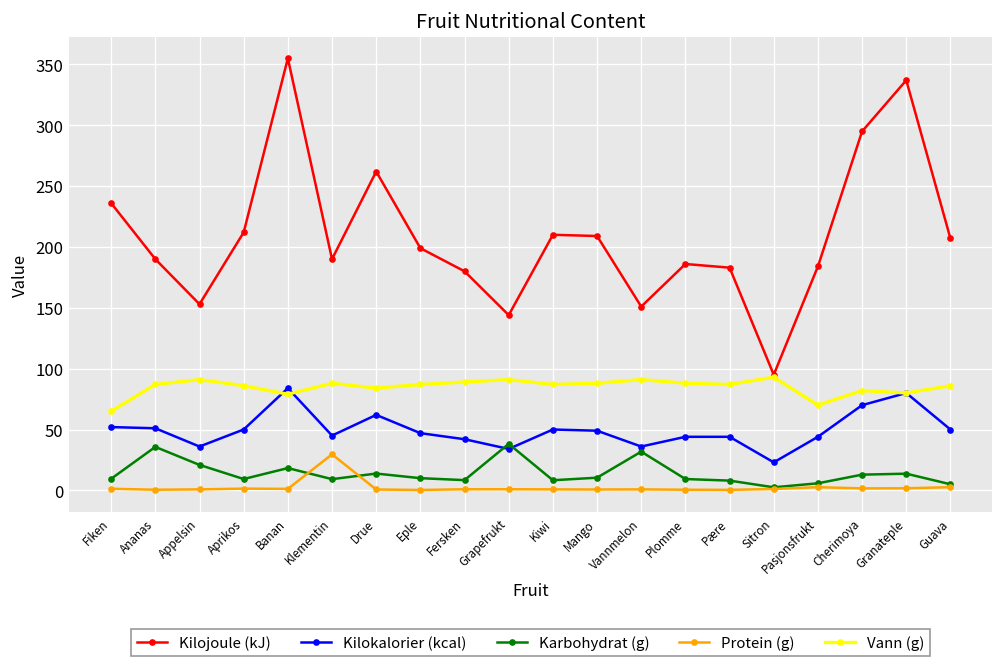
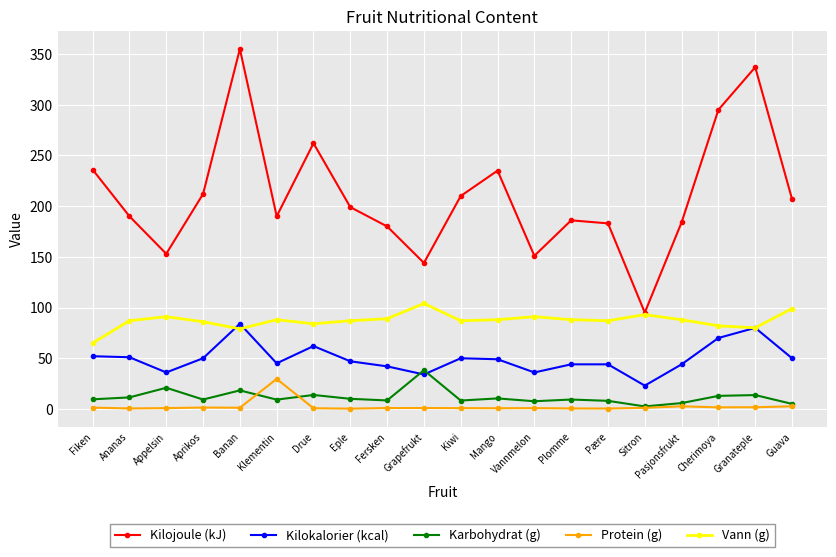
  {
    "Kilojoule (kJ)": {
      "Fiken": 236,
      "Ananas": 190,
      "Appelsin": 153,
      "Aprikos": 212,
      "Banan": 355,
      "Klementin": 190,
      "Drue": 262,
      "Eple": 199,
      "Fersken": 180,
      "Grapefrukt": 144,
      "Kiwi": 210,
-     "Mango": 209,
+     "Mango": 235,
      "Vannmelon": 151,
      "Plomme": 186,
      "Pære": 183,
      "Pasjonsfrukt": 184,
      "Cherimoya": 295,
      "Granateple": 337,
      "Guava": 207
    },
    "Kilokalorier (kcal)": {
      "Fiken": 52,
      "Ananas": 51,
      "Appelsin": 36,
      "Aprikos": 50,
      "Banan": 84,
      "Klementin": 45,
      "Drue": 62,
      "Eple": 47,
      "Fersken": 42,
      "Grapefrukt": 34,
      "Kiwi": 50,
      "Mango": 49,
      "Vannmelon": 36,
      "Plomme": 44,
      "Pære": 44,
      "Sitron": 23,
      "Pasjonsfrukt": 44,
      "Cherimoya": 70,
      "Guava": 50
    },
    "Karbohydrat (g)": {
      "Fiken": 10,
-     "Ananas": 36,
+     "Ananas": 11,
      "Appelsin": 21,
      "Aprikos": 9,
      "Banan": 18,
      "Klementin": 9,
      "Drue": 14,
      "Eple": 10,
      "Fersken": 8,
      "Grapefrukt": 38,
      "Kiwi": 8,
      "Mango": 10,
-     "Vannmelon": 32,
+     "Vannmelon": 8,
      "Plomme": 9,
      "Pære": 8,
      "Pasjonsfrukt": 6,
      "Cherimoya": 13,
      "Granateple": 14
    },
    "Protein (g)": {
      "Fiken": 1,
      "Ananas": 1,
      "Appelsin": 1,
      "Aprikos": 1,
      "Banan": 1,
      "Klementin": 30,
      "Drue": 1,
      "Eple": 0,
      "Fersken": 1,
      "Grapefrukt": 1,
      "Kiwi": 1,
      "Mango": 1,
      "Vannmelon": 1,
      "Plomme": 1,
      "Pære": 0,
      "Pasjonsfrukt": 3,
      "Cherimoya": 2,
      "Granateple": 2
    },
    "Vann (g)": {
      "Fiken": 65,
      "Ananas": 87,
      "Appelsin": 91,
      "Aprikos": 86,
      "Banan": 79,
      "Klementin": 88,
      "Drue": 84,
      "Eple": 87,
      "Fersken": 89,
-     "Grapefrukt": 91,
+     "Grapefrukt": 104,
      "Kiwi": 87,
      "Mango": 88,
      "Vannmelon": 91,
      "Plomme": 88,
      "Pære": 87,
-     "Pasjonsfrukt": 70,
+     "Pasjonsfrukt": 88,
      "Cherimoya": 82,
-     "Guava": 86
+     "Guava": 99
    }
  }
